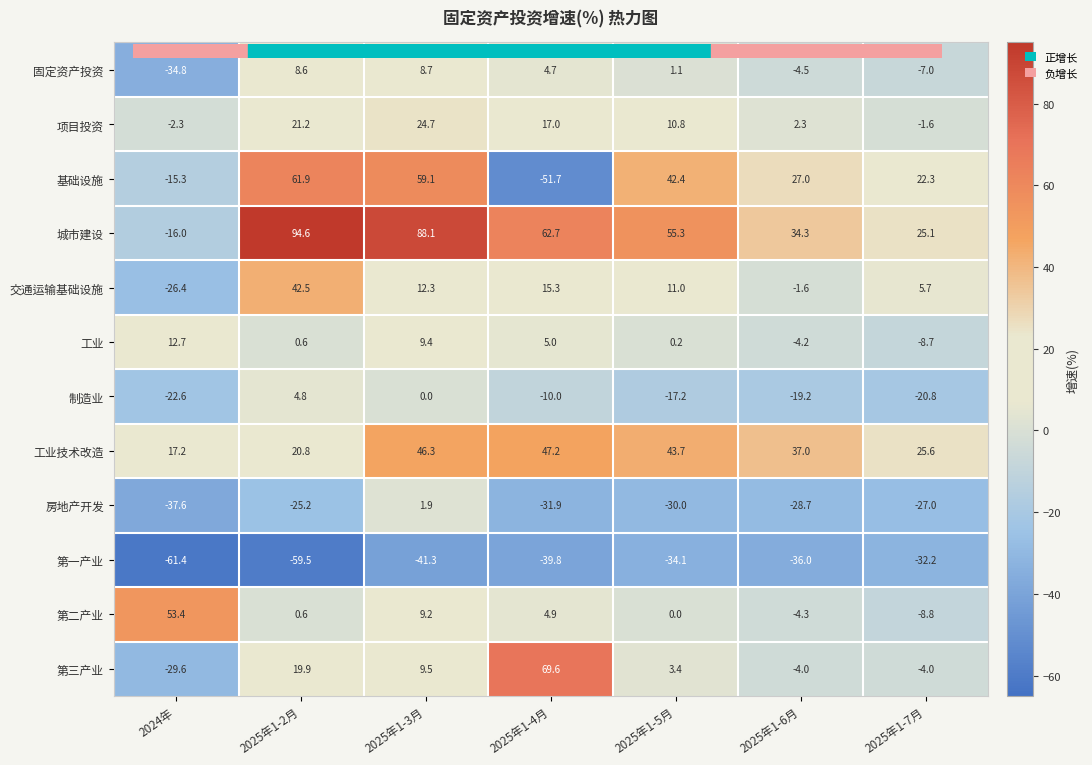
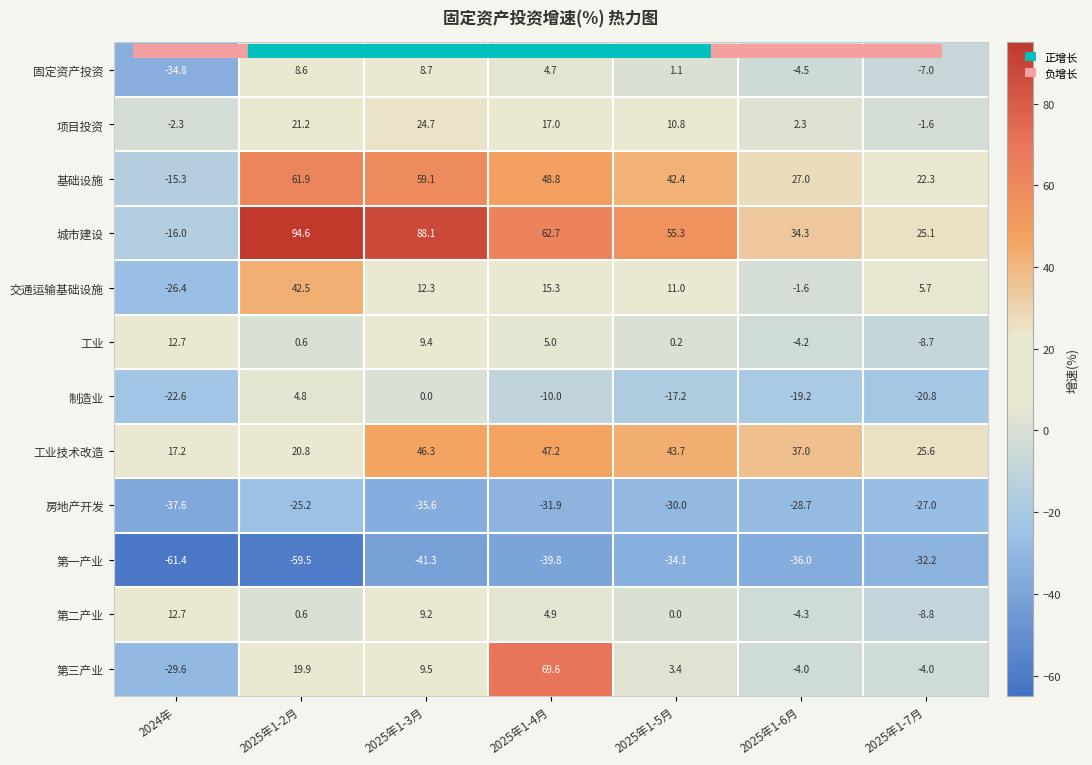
  {
    "固定资产投资": {
      "2024年": -34.8,
      "2025年1-2月": 8.6,
      "2025年1-3月": 8.7,
      "2025年1-4月": 4.7,
      "2025年1-5月": 1.1,
      "2025年1-6月": -4.5,
      "2025年1-7月": -7.0
    },
    "项目投资": {
      "2024年": -2.3,
      "2025年1-2月": 21.2,
      "2025年1-3月": 24.7,
      "2025年1-4月": 17.0,
      "2025年1-5月": 10.8,
      "2025年1-6月": 2.3,
      "2025年1-7月": -1.6
    },
    "基础设施": {
      "2024年": -15.3,
      "2025年1-2月": 61.9,
      "2025年1-3月": 59.1,
-     "2025年1-4月": -51.7,
+     "2025年1-4月": 48.8,
      "2025年1-5月": 42.4,
      "2025年1-6月": 27.0,
      "2025年1-7月": 22.3
    },
    "城市建设": {
      "2024年": -16.0,
      "2025年1-2月": 94.6,
      "2025年1-3月": 88.1,
      "2025年1-4月": 62.7,
      "2025年1-5月": 55.3,
      "2025年1-6月": 34.3,
      "2025年1-7月": 25.1
    },
    "交通运输基础设施": {
      "2024年": -26.4,
      "2025年1-2月": 42.5,
      "2025年1-3月": 12.3,
      "2025年1-4月": 15.3,
      "2025年1-5月": 11.0,
      "2025年1-6月": -1.6,
      "2025年1-7月": 5.7
    },
    "工业": {
      "2024年": 12.7,
      "2025年1-2月": 0.6,
      "2025年1-3月": 9.4,
      "2025年1-4月": 5.0,
      "2025年1-5月": 0.2,
      "2025年1-6月": -4.2,
      "2025年1-7月": -8.7
    },
    "制造业": {
      "2024年": -22.6,
      "2025年1-2月": 4.8,
      "2025年1-3月": 0.0,
      "2025年1-4月": -10.0,
      "2025年1-5月": -17.2,
      "2025年1-6月": -19.2,
      "2025年1-7月": -20.8
    },
    "工业技术改造": {
      "2024年": 17.2,
      "2025年1-2月": 20.8,
      "2025年1-3月": 46.3,
      "2025年1-4月": 47.2,
      "2025年1-5月": 43.7,
      "2025年1-6月": 37.0,
      "2025年1-7月": 25.6
    },
    "房地产开发": {
      "2024年": -37.6,
      "2025年1-2月": -25.2,
-     "2025年1-3月": 1.9,
+     "2025年1-3月": -35.6,
      "2025年1-4月": -31.9,
      "2025年1-5月": -30.0,
      "2025年1-6月": -28.7,
      "2025年1-7月": -27.0
    },
    "第一产业": {
      "2024年": -61.4,
      "2025年1-2月": -59.5,
      "2025年1-3月": -41.3,
      "2025年1-4月": -39.8,
      "2025年1-5月": -34.1,
      "2025年1-6月": -36.0,
      "2025年1-7月": -32.2
    },
    "第二产业": {
-     "2024年": 53.4,
+     "2024年": 12.7,
      "2025年1-2月": 0.6,
      "2025年1-3月": 9.2,
      "2025年1-4月": 4.9,
      "2025年1-5月": 0.0,
      "2025年1-6月": -4.3,
      "2025年1-7月": -8.8
    },
    "第三产业": {
      "2024年": -29.6,
      "2025年1-2月": 19.9,
      "2025年1-3月": 9.5,
      "2025年1-4月": 69.6,
      "2025年1-5月": 3.4,
      "2025年1-6月": -4.0,
      "2025年1-7月": -4.0
    }
  }
